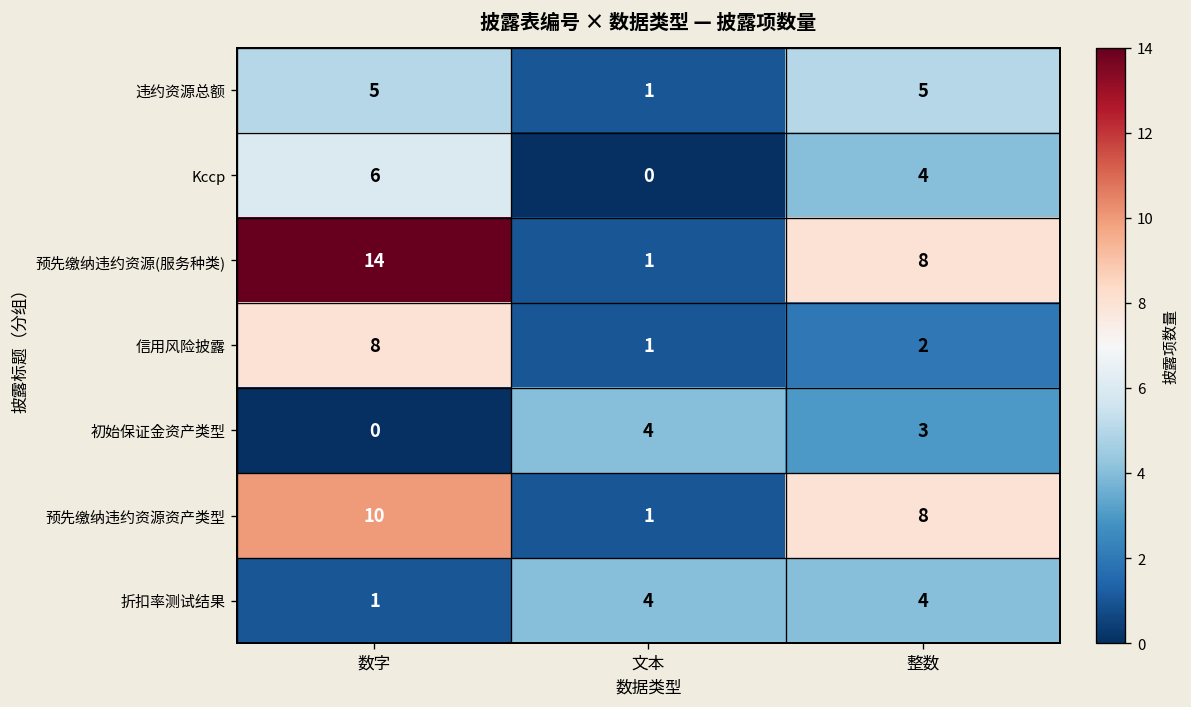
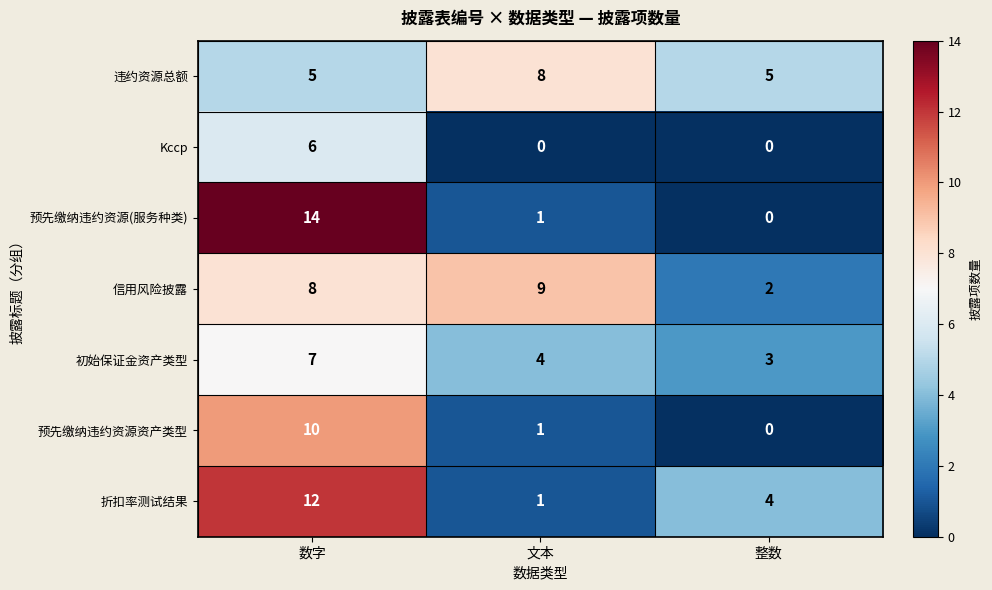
  {
    "违约资源总额": {
      "数字": 5,
-     "文本": 1,
+     "文本": 8,
      "整数": 5
    },
    "Kccp": {
      "数字": 6,
      "文本": 0,
-     "整数": 4
+     "整数": 0
    },
    "预先缴纳违约资源(服务种类)": {
      "数字": 14,
      "文本": 1,
-     "整数": 8
+     "整数": 0
    },
    "信用风险披露": {
      "数字": 8,
-     "文本": 1,
+     "文本": 9,
      "整数": 2
    },
    "初始保证金资产类型": {
-     "数字": 0,
+     "数字": 7,
      "文本": 4,
      "整数": 3
    },
    "预先缴纳违约资源资产类型": {
      "数字": 10,
      "文本": 1,
-     "整数": 8
+     "整数": 0
    },
    "折扣率测试结果": {
-     "数字": 1,
-     "文本": 4,
+     "数字": 12,
+     "文本": 1,
      "整数": 4
    }
  }
